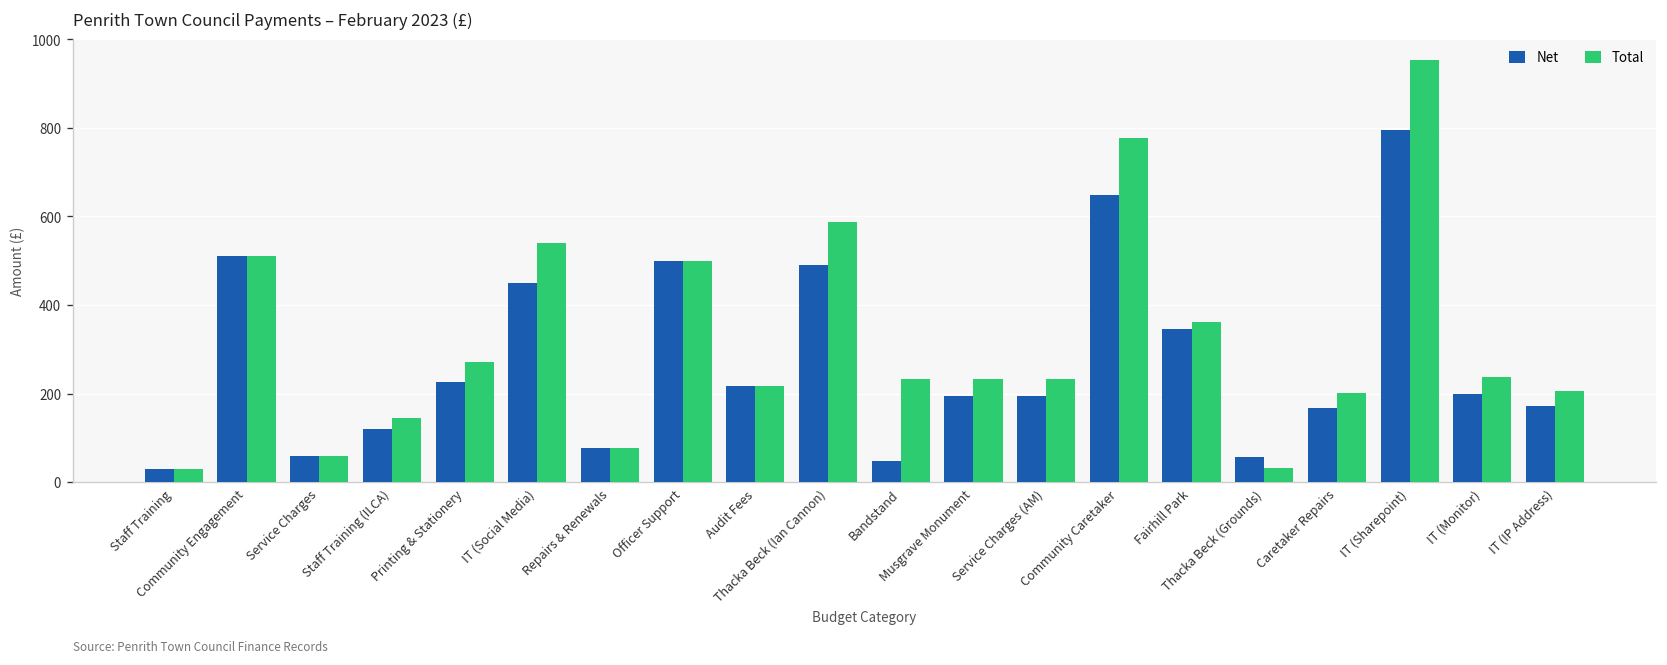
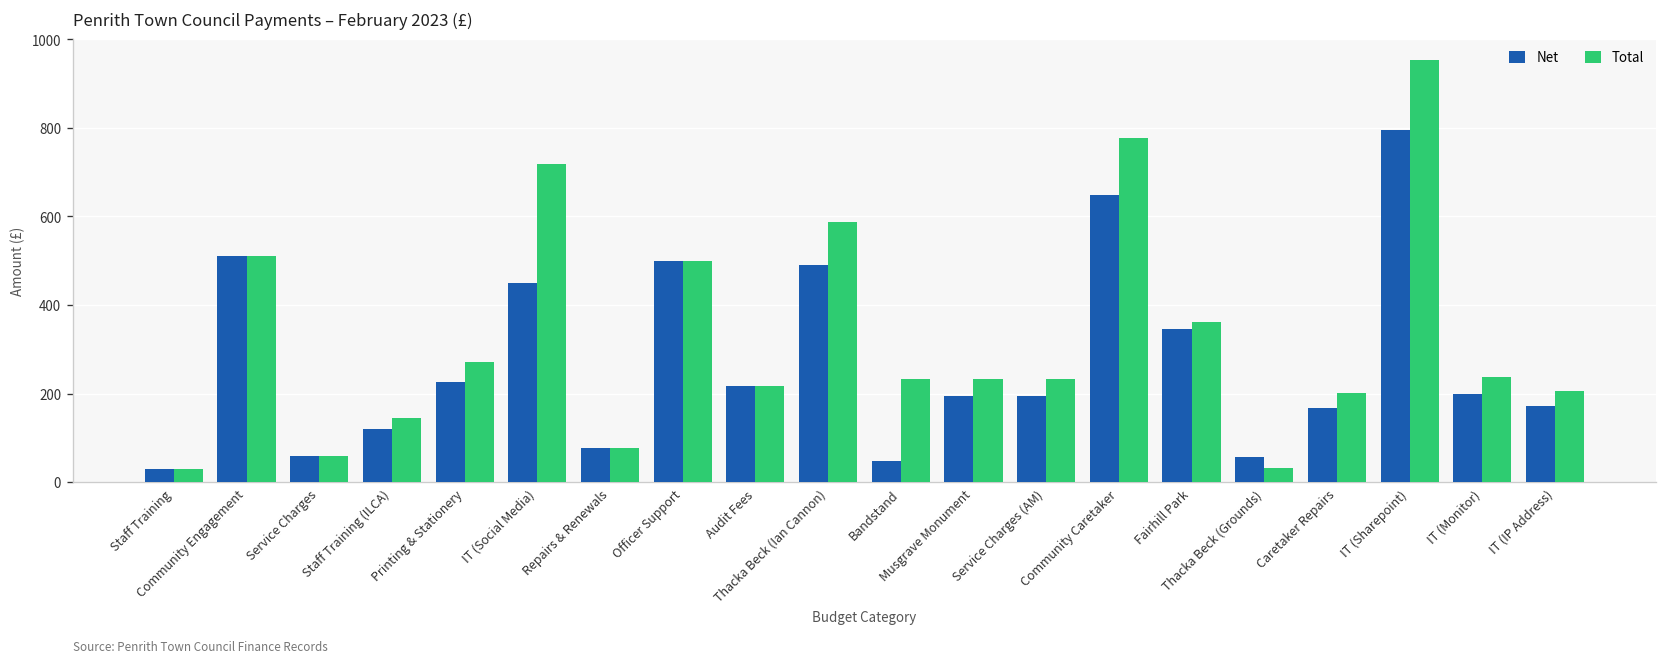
  {
    "Net": {
      "Staff Training": 30,
      "Community Engagement": 510,
      "Service Charges": 60,
      "Staff Training (ILCA)": 120,
      "Printing & Stationery": 230,
      "IT (Social Media)": 450,
      "Repairs & Renewals": 80,
      "Officer Support": 500,
      "Audit Fees": 220,
      "Thacka Beck (Ian Cannon)": 490,
      "Bandstand": 50,
      "Musgrave Monument": 190,
      "Service Charges (AM)": 190,
      "Community Caretaker": 650,
      "Fairhill Park": 350,
      "Thacka Beck (Grounds)": 60,
      "Caretaker Repairs": 170,
      "IT (Sharepoint)": 800,
      "IT (Monitor)": 200,
      "IT (IP Address)": 170
    },
    "Total": {
      "Staff Training": 30,
      "Community Engagement": 510,
      "Service Charges": 60,
      "Staff Training (ILCA)": 140,
      "Printing & Stationery": 270,
-     "IT (Social Media)": 540,
+     "IT (Social Media)": 720,
      "Repairs & Renewals": 80,
      "Officer Support": 500,
      "Audit Fees": 220,
      "Thacka Beck (Ian Cannon)": 590,
      "Bandstand": 230,
      "Musgrave Monument": 230,
      "Service Charges (AM)": 230,
      "Community Caretaker": 780,
      "Fairhill Park": 360,
      "Thacka Beck (Grounds)": 30,
      "Caretaker Repairs": 200,
      "IT (Sharepoint)": 950,
      "IT (Monitor)": 240,
      "IT (IP Address)": 210
    }
  }
